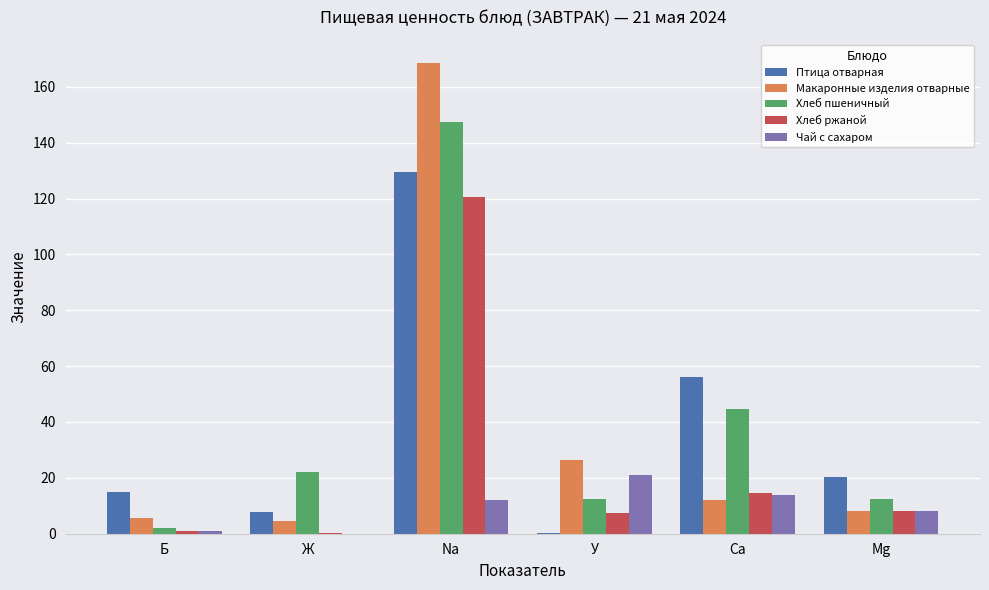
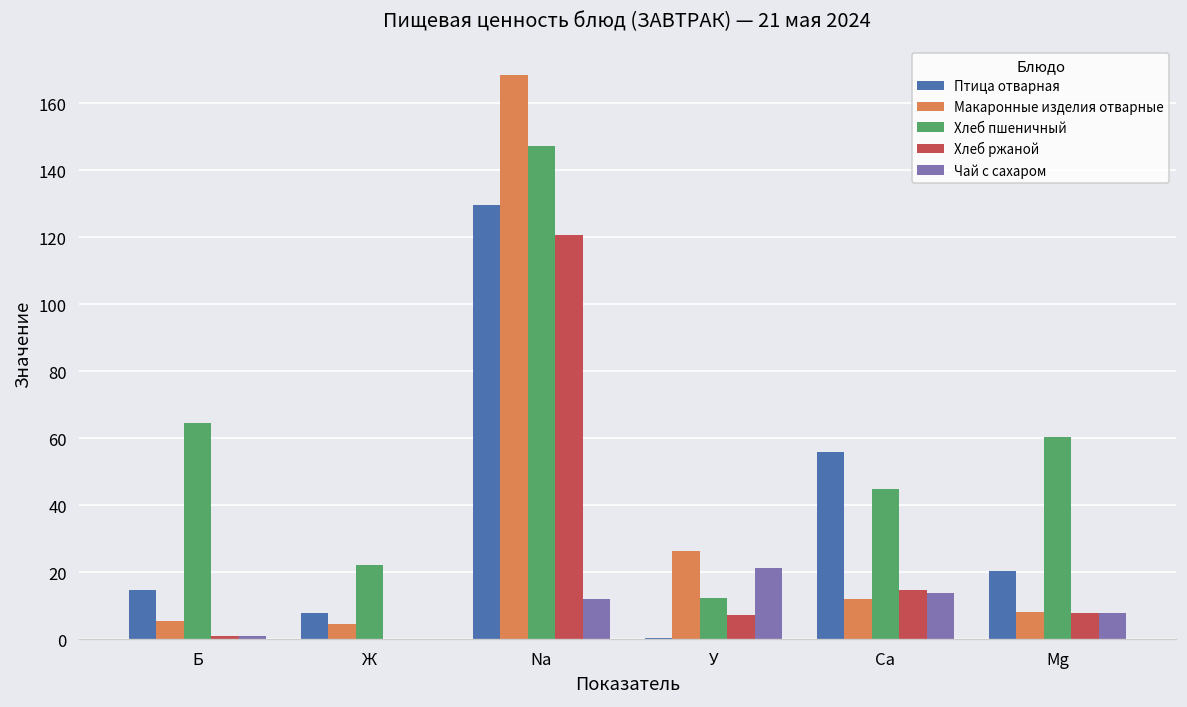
  {
    "Хлеб пшеничный": {
-     "Б": 2,
+     "Б": 65,
      "Ж": 22,
      "Na": 147,
      "У": 12,
      "Ca": 45,
-     "Mg": 12
+     "Mg": 60
    }
  }
